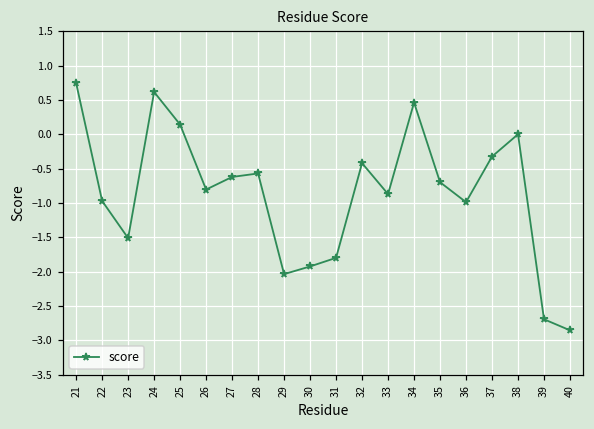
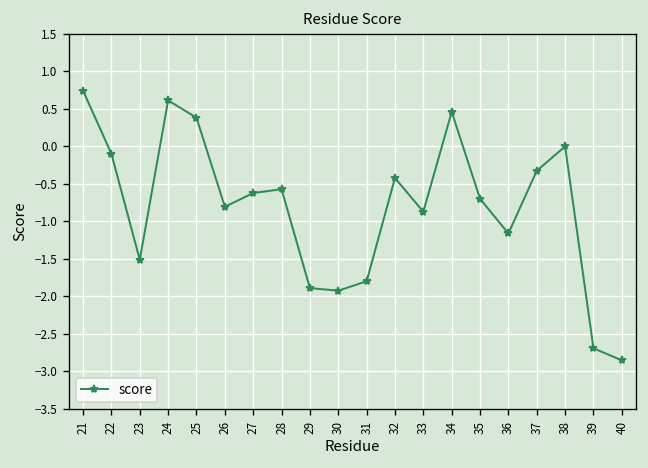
  {
    "21": 0.7,
-   "22": -1.0,
+   "22": -0.1,
    "23": -1.5,
    "24": 0.6,
-   "25": 0.1,
+   "25": 0.4,
    "26": -0.8,
    "27": -0.6,
    "28": -0.6,
-   "29": -2.0,
+   "29": -1.9,
    "30": -1.9,
    "31": -1.8,
    "32": -0.4,
    "33": -0.9,
    "34": 0.5,
    "35": -0.7,
-   "36": -1.0,
+   "36": -1.2,
    "37": -0.3,
    "38": 0.0,
    "39": -2.7,
    "40": -2.9
  }
